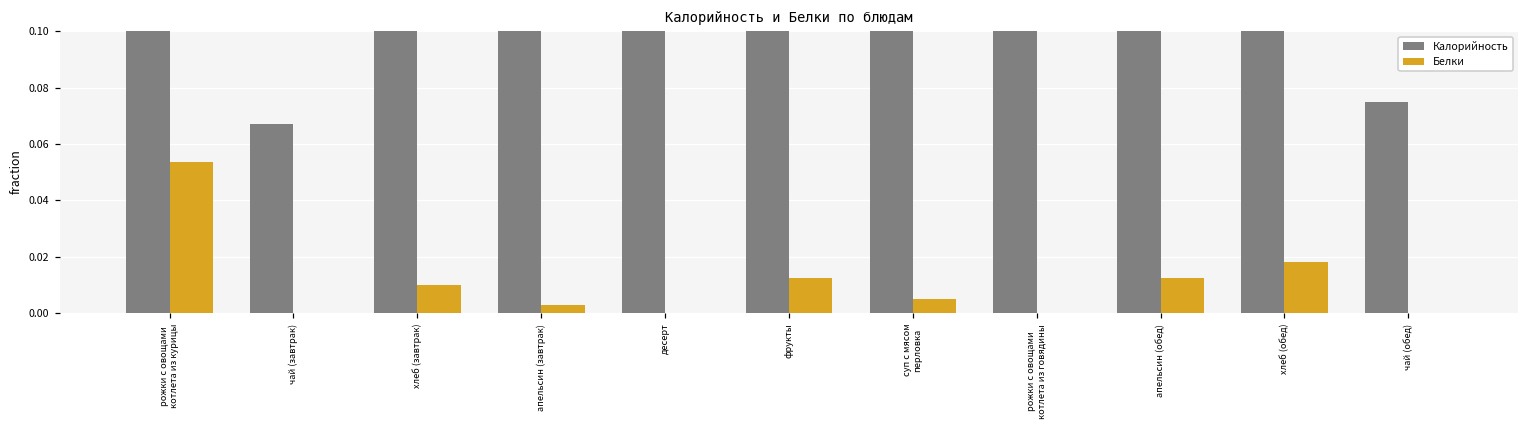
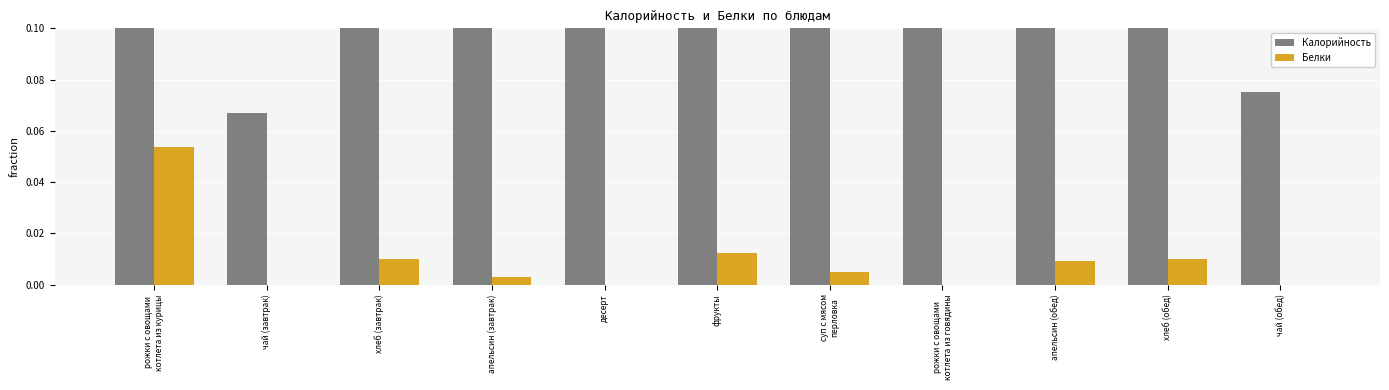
  {
    "Калорийность": {
      "чай (завтрак)": 0.067,
      "чай (обед)": 0.075
    },
    "Белки": {
      "рожки с овощами котлета из курицы": 0.054,
      "хлеб (завтрак)": 0.010,
      "апельсин (завтрак)": 0.003,
      "десерт": 0.000,
      "фрукты": 0.013,
      "суп с мясом перловка": 0.005,
      "рожки с овощами котлета из говядины": 0.000,
-     "апельсин (обед)": 0.013,
-     "хлеб (обед)": 0.018,
+     "апельсин (обед)": 0.009,
+     "хлеб (обед)": 0.010,
      "чай (обед)": 0.000
    }
  }
